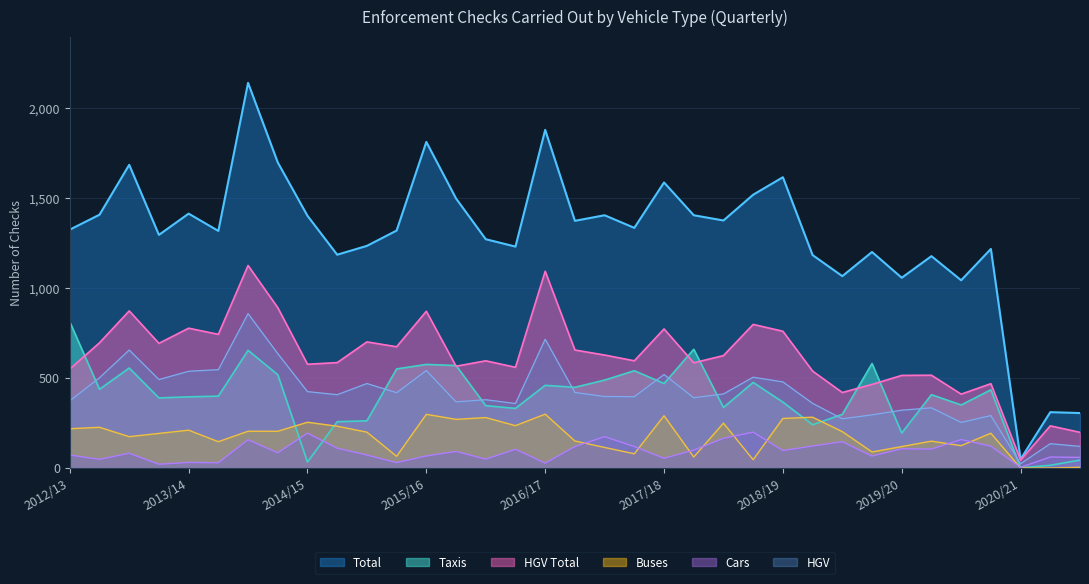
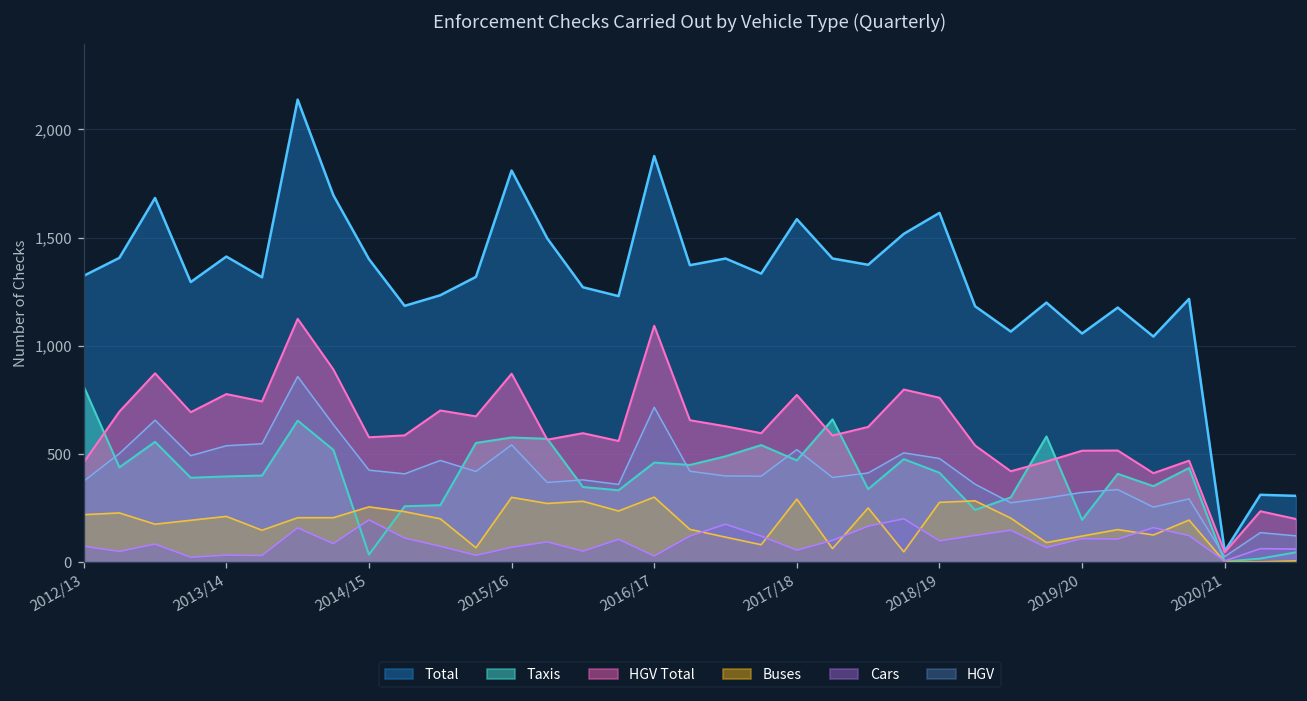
  {
    "Taxis": {
      "2012/13": "810",
      "2013/14": "400",
      "2014/15": "30",
      "2015/16": "580",
      "2016/17": "460",
      "2017/18": "470",
-     "2018/19": "370",
+     "2018/19": "410",
      "2019/20": "190"
    },
    "HGV Total": {
-     "2012/13": "550",
+     "2012/13": "460",
      "2013/14": "780",
      "2014/15": "580",
      "2015/16": "870",
      "2016/17": "1,090",
      "2017/18": "770",
      "2018/19": "760",
      "2019/20": "510"
    },
    "Buses": {
      "2012/13": "220",
      "2013/14": "210",
      "2014/15": "250",
      "2015/16": "300",
      "2016/17": "300",
      "2017/18": "290",
      "2018/19": "280"
    },
    "Cars": {
      "2012/13": "70",
      "2013/14": "30",
      "2014/15": "190",
      "2015/16": "70",
      "2016/17": "30",
      "2017/18": "50",
      "2018/19": "100"
    }
  }
